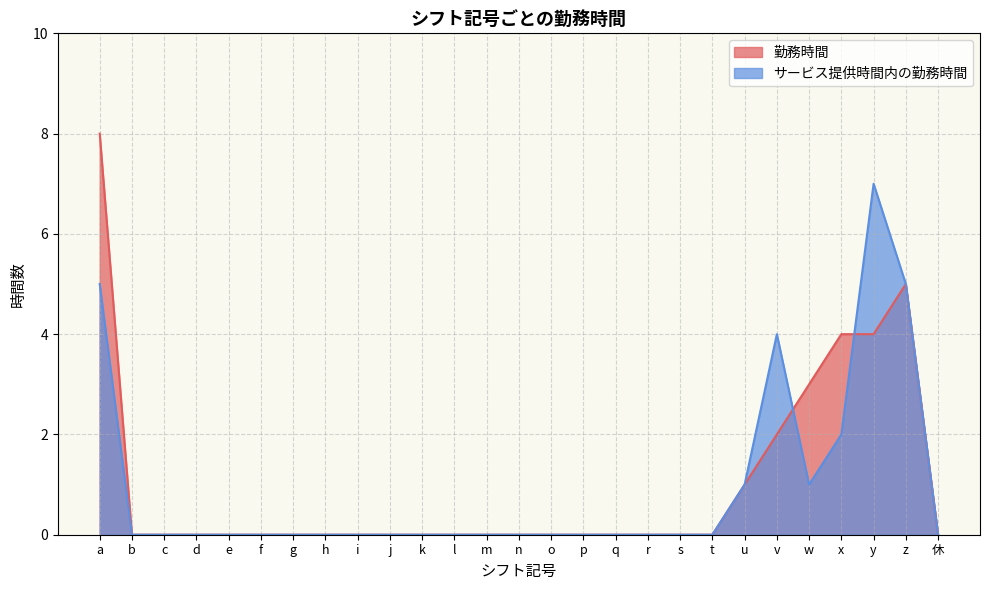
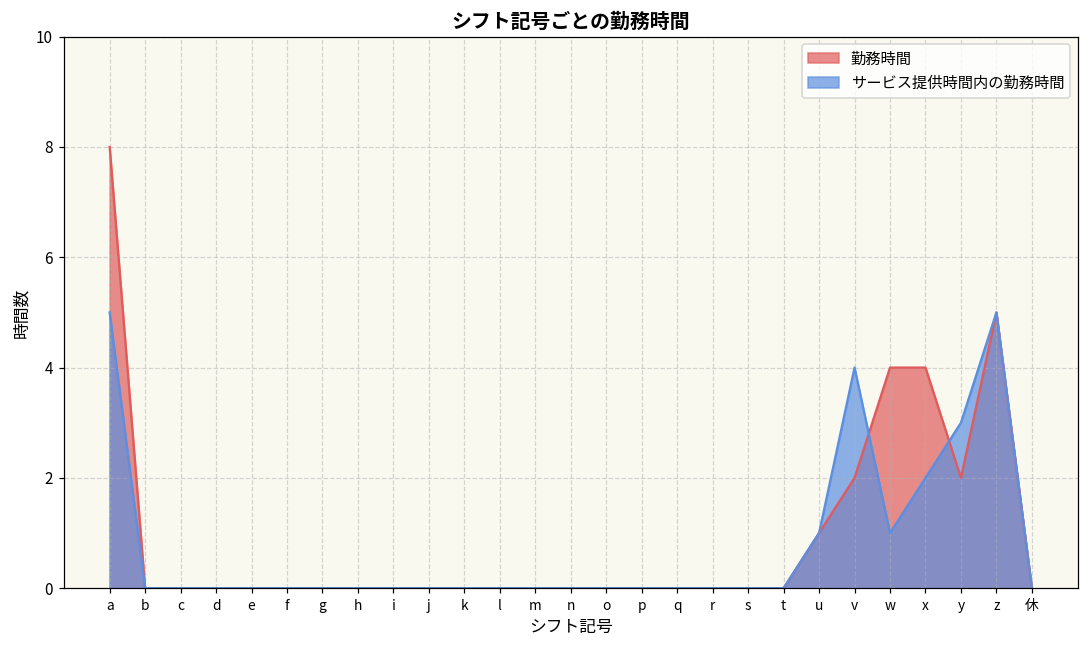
  {
    "勤務時間": {
      "a": 8,
      "v": 2,
-     "w": 3,
+     "w": 4,
      "x": 4,
-     "y": 4
+     "y": 2
    },
    "サービス提供時間内の勤務時間": {
      "a": 5,
      "v": 4,
      "w": 1,
      "x": 2,
-     "y": 7
+     "y": 3
    }
  }
